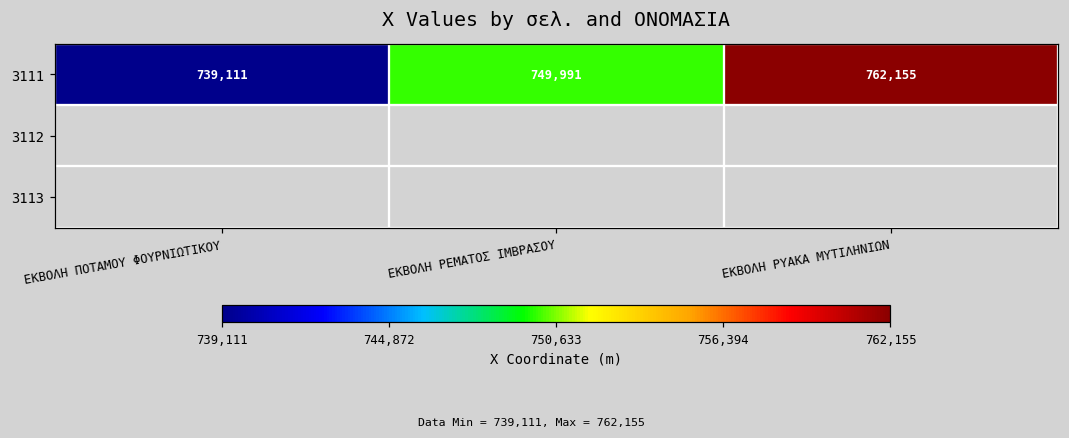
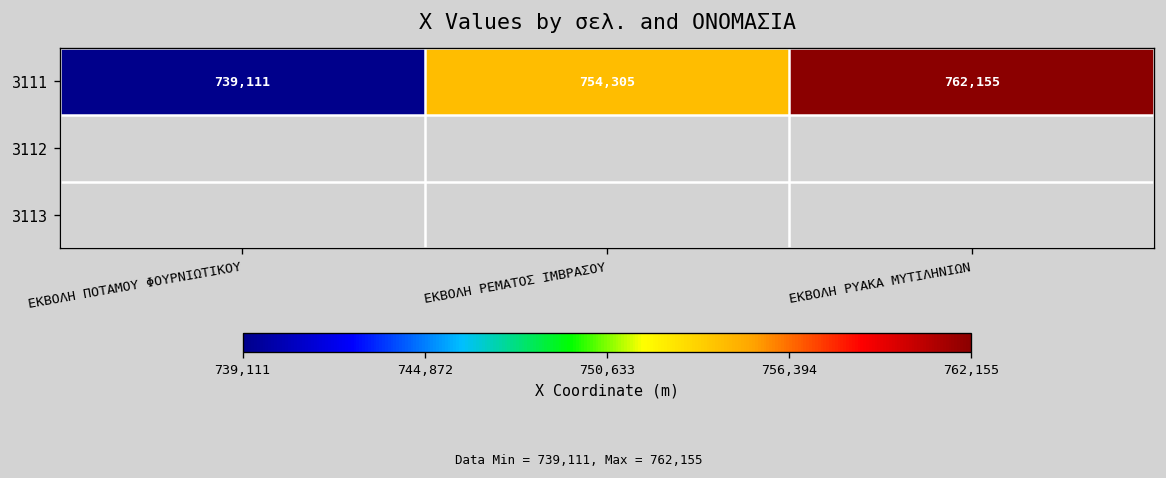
  {
    "3111": {
      "ΕΚΒΟΛΗ ΠΟΤΑΜΟΥ ΦΟΥΡΝΙΩΤΙΚΟΥ": "739,111",
-     "ΕΚΒΟΛΗ ΡΕΜΑΤΟΣ ΙΜΒΡΑΣΟΥ": "749,991",
+     "ΕΚΒΟΛΗ ΡΕΜΑΤΟΣ ΙΜΒΡΑΣΟΥ": "754,305",
      "ΕΚΒΟΛΗ ΡΥΑΚΑ ΜΥΤΙΛΗΝΙΩΝ": "762,155"
    }
  }
